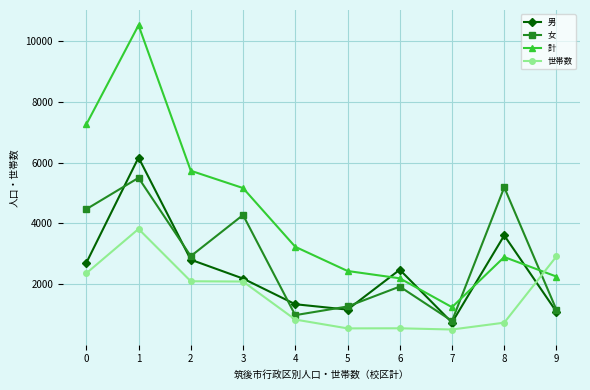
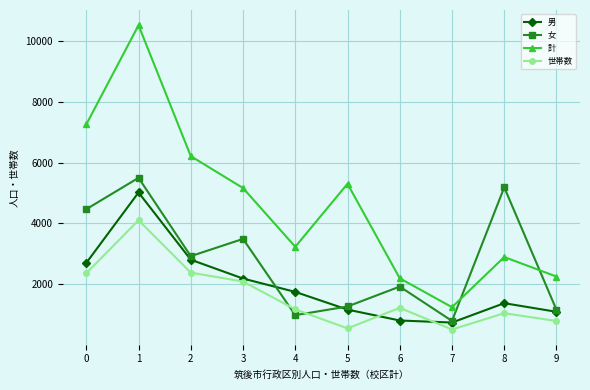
  {
    "男": {
      "0": 2700,
-     "1": 6200,
+     "1": 5000,
      "2": 2800,
      "3": 2200,
-     "4": 1300,
+     "4": 1700,
      "5": 1200,
-     "6": 2500,
-     "8": 3600
+     "6": 800,
+     "8": 1400
    },
    "女": {
      "0": 4500,
      "1": 5500,
      "2": 2900,
-     "3": 4300,
+     "3": 3500,
      "4": 1000,
      "5": 1300,
      "6": 1900,
      "8": 5200
    },
    "計": {
      "0": 7300,
      "1": 10500,
-     "2": 5700,
+     "2": 6200,
      "3": 5200,
      "4": 3200,
-     "5": 2400,
+     "5": 5300,
      "6": 2200,
      "7": 1200,
      "8": 2900,
      "9": 2300
    },
    "世帯数": {
      "0": 2400,
-     "1": 3800,
-     "2": 2100,
+     "1": 4100,
+     "2": 2400,
      "3": 2100,
-     "4": 800,
+     "4": 1200,
      "5": 600,
-     "6": 600,
+     "6": 1200,
      "7": 500,
-     "8": 700,
-     "9": 2900
+     "8": 1000,
+     "9": 800
    }
  }
